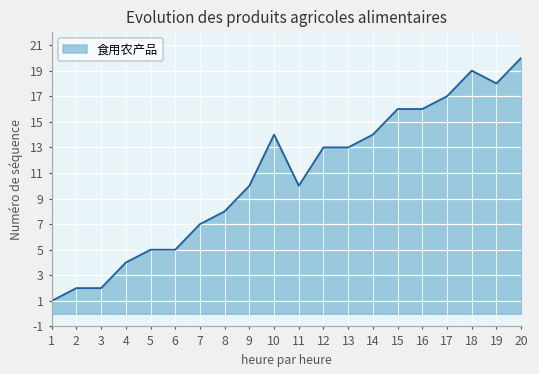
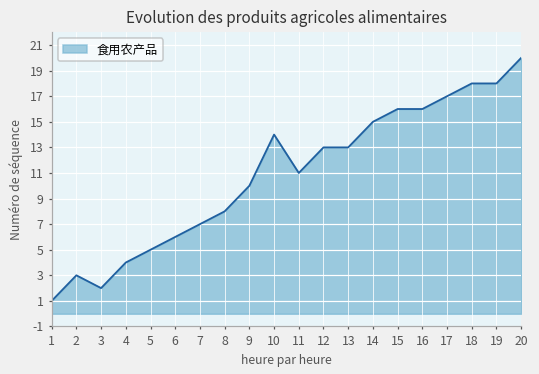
  {
    "1": 1,
-   "2": 2,
+   "2": 3,
    "3": 2,
    "4": 4,
    "5": 5,
-   "6": 5,
+   "6": 6,
    "7": 7,
    "8": 8,
    "9": 10,
    "10": 14,
-   "11": 10,
+   "11": 11,
    "12": 13,
    "13": 13,
-   "14": 14,
+   "14": 15,
    "15": 16,
    "16": 16,
    "17": 17,
-   "18": 19,
+   "18": 18,
    "19": 18,
    "20": 20
  }
